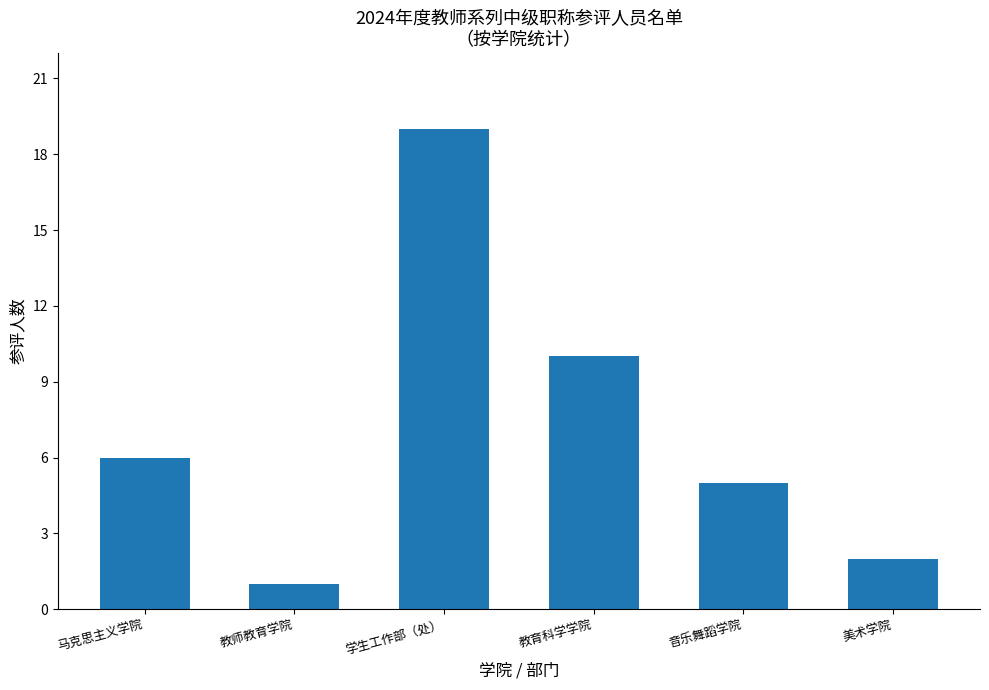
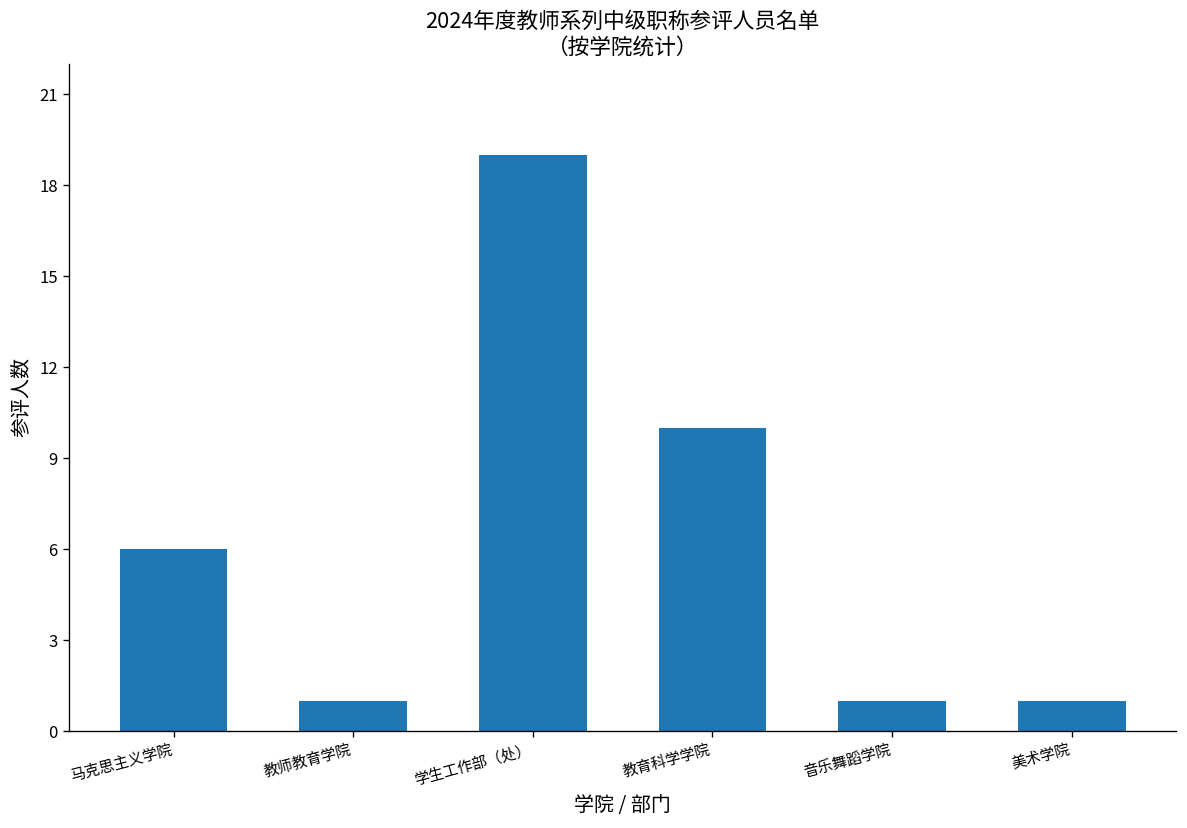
  {
    "马克思主义学院": 6,
    "教师教育学院": 1,
    "学生工作部（处）": 19,
    "教育科学学院": 10,
-   "音乐舞蹈学院": 5,
-   "美术学院": 2
+   "音乐舞蹈学院": 1,
+   "美术学院": 1
  }
